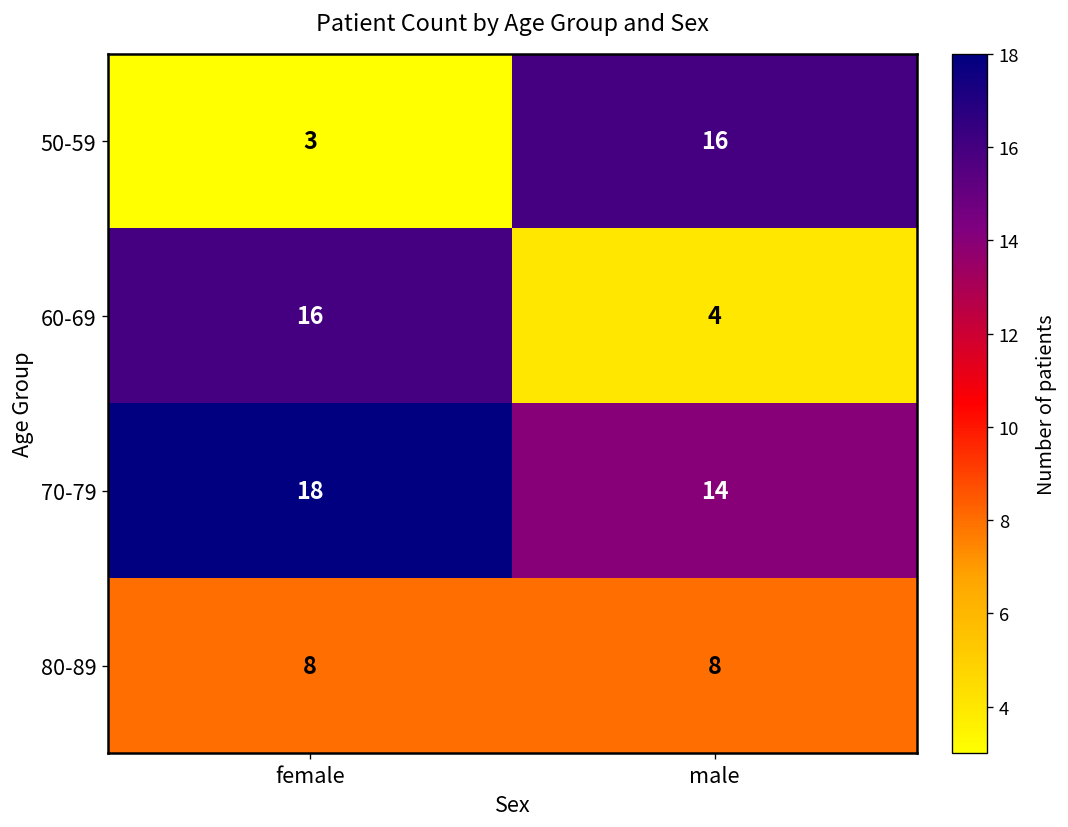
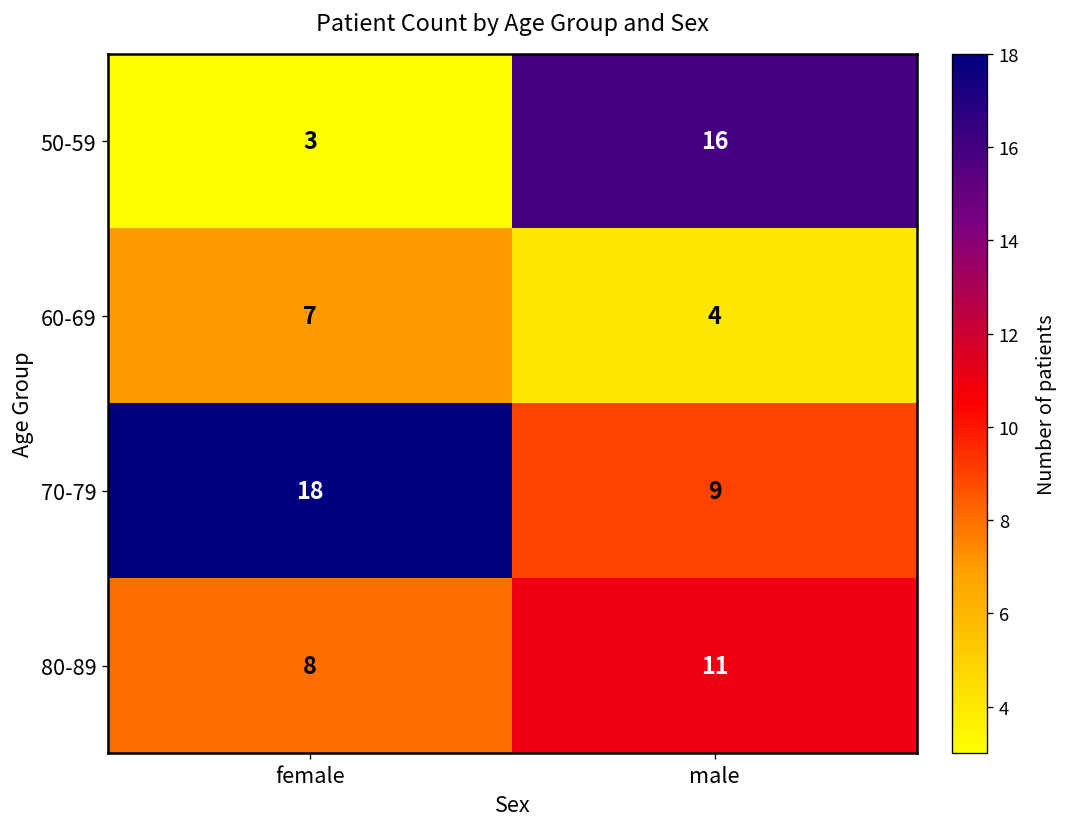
  {
    "50-59": {
      "female": 3,
      "male": 16
    },
    "60-69": {
-     "female": 16,
+     "female": 7,
      "male": 4
    },
    "70-79": {
      "female": 18,
-     "male": 14
+     "male": 9
    },
    "80-89": {
      "female": 8,
-     "male": 8
+     "male": 11
    }
  }
